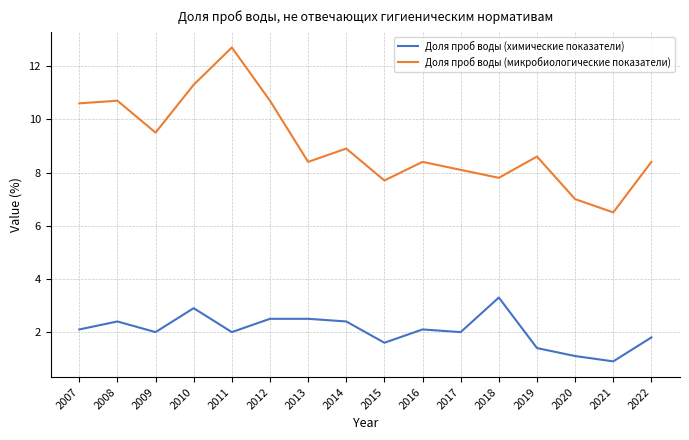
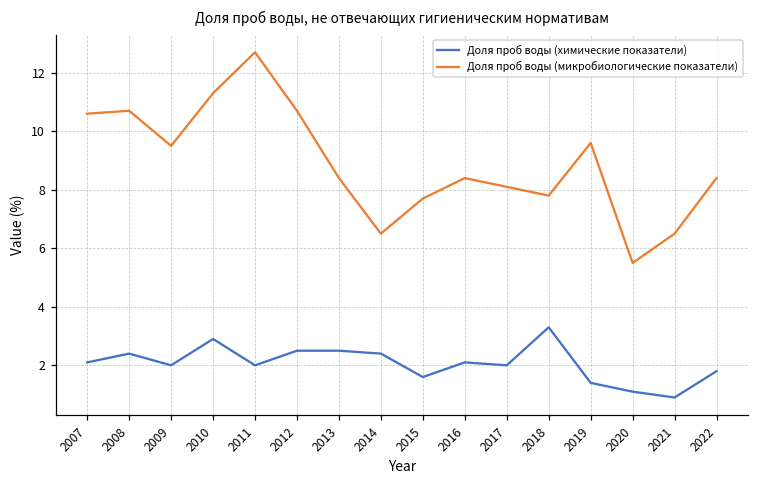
  {
    "Доля проб воды (химические показатели)": {
      "2007": 2.1,
      "2008": 2.4,
      "2009": 2.0,
      "2010": 2.9,
      "2011": 2.0,
      "2012": 2.5,
      "2013": 2.5,
      "2014": 2.4,
      "2015": 1.6,
      "2016": 2.1,
      "2017": 2.0,
      "2018": 3.3,
      "2019": 1.4,
      "2020": 1.1,
      "2021": 0.9,
      "2022": 1.8
    },
    "Доля проб воды (микробиологические показатели)": {
      "2007": 10.6,
      "2008": 10.7,
      "2009": 9.5,
      "2010": 11.3,
      "2011": 12.7,
      "2012": 10.7,
      "2013": 8.4,
-     "2014": 8.9,
+     "2014": 6.5,
      "2015": 7.7,
      "2016": 8.4,
      "2017": 8.1,
      "2018": 7.8,
-     "2019": 8.6,
-     "2020": 7.0,
+     "2019": 9.6,
+     "2020": 5.5,
      "2021": 6.5,
      "2022": 8.4
    }
  }
